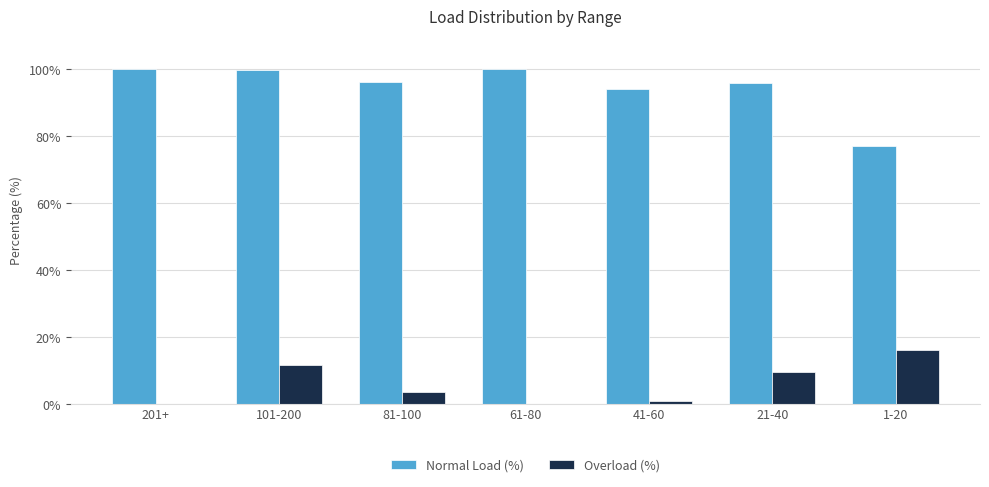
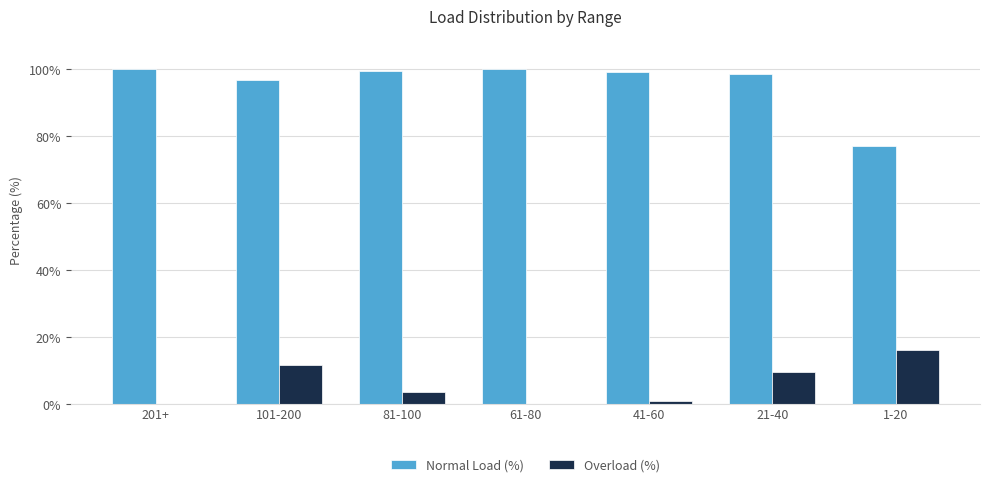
  {
    "Normal Load (%)": {
      "201+": "100%",
-     "101-200": "100%",
-     "81-100": "96%",
+     "101-200": "97%",
+     "81-100": "99%",
      "61-80": "100%",
-     "41-60": "94%",
-     "21-40": "96%",
+     "41-60": "99%",
+     "21-40": "99%",
      "1-20": "77%"
    },
    "Overload (%)": {
      "201+": "0%",
      "101-200": "12%",
      "81-100": "3%",
      "61-80": "0%",
      "21-40": "10%",
      "1-20": "16%"
    }
  }
